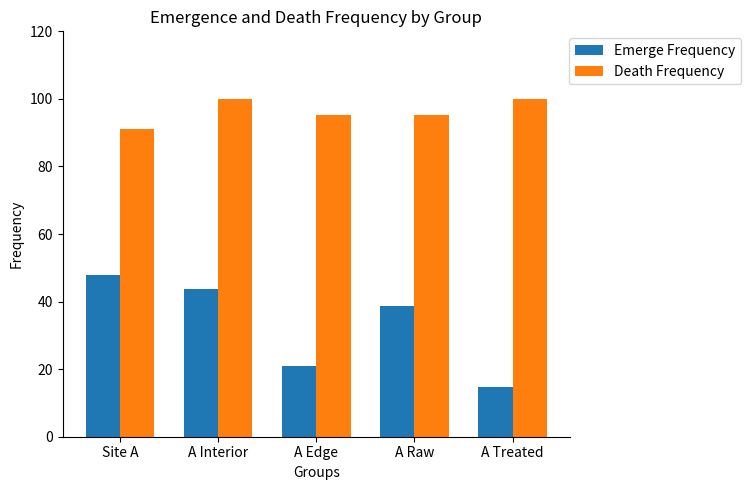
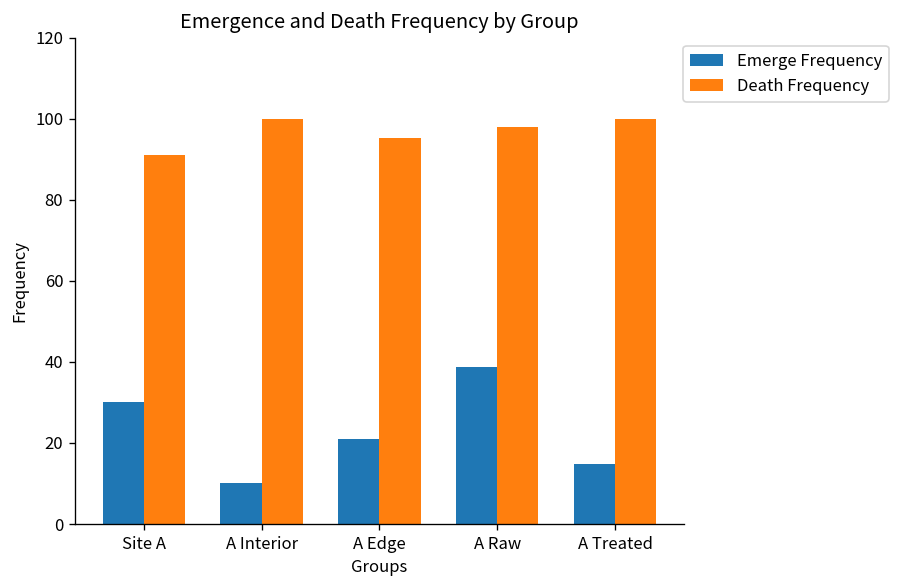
  {
    "Emerge Frequency": {
-     "Site A": 48,
-     "A Interior": 44,
+     "Site A": 30,
+     "A Interior": 10,
      "A Edge": 21,
      "A Raw": 39,
      "A Treated": 15
    },
    "Death Frequency": {
      "Site A": 91,
      "A Interior": 100,
      "A Edge": 95,
-     "A Raw": 95,
+     "A Raw": 98,
      "A Treated": 100
    }
  }
